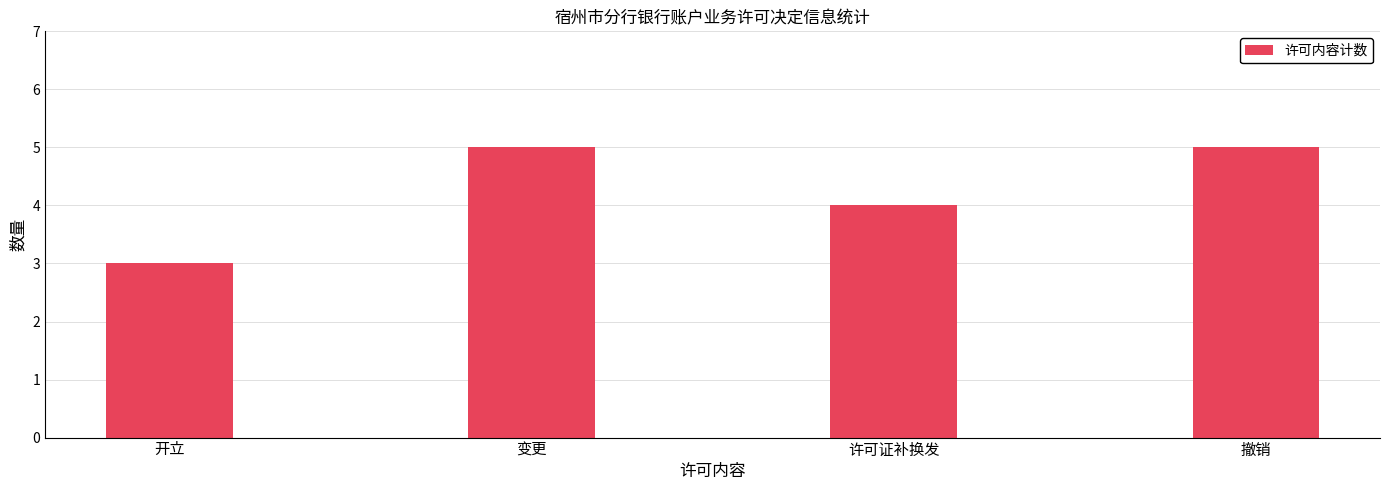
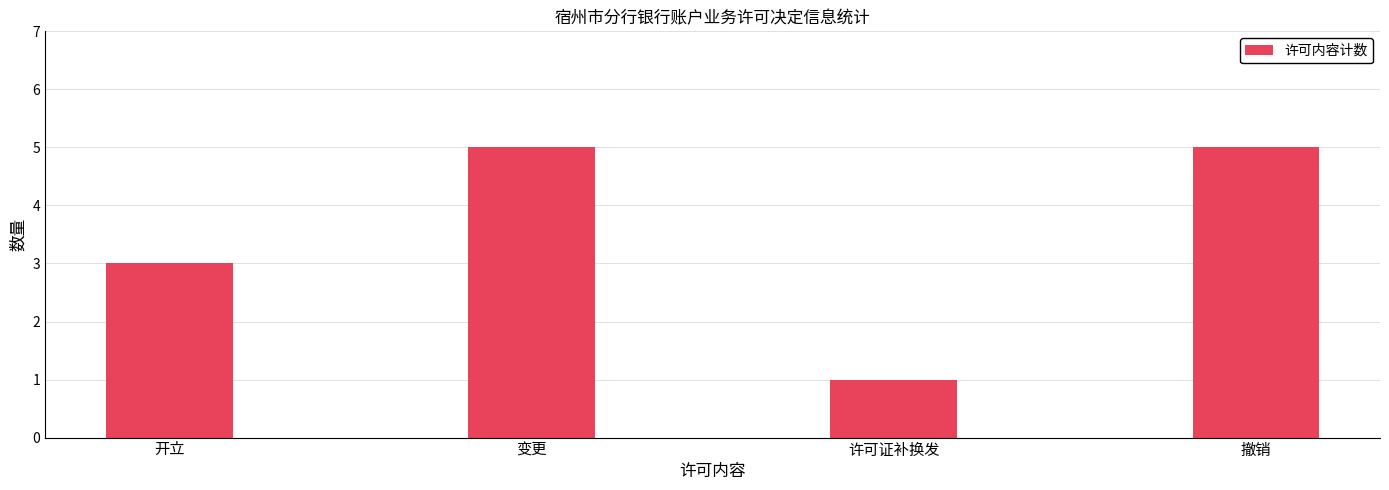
  {
    "开立": 3,
    "变更": 5,
-   "许可证补换发": 4,
+   "许可证补换发": 1,
    "撤销": 5
  }
